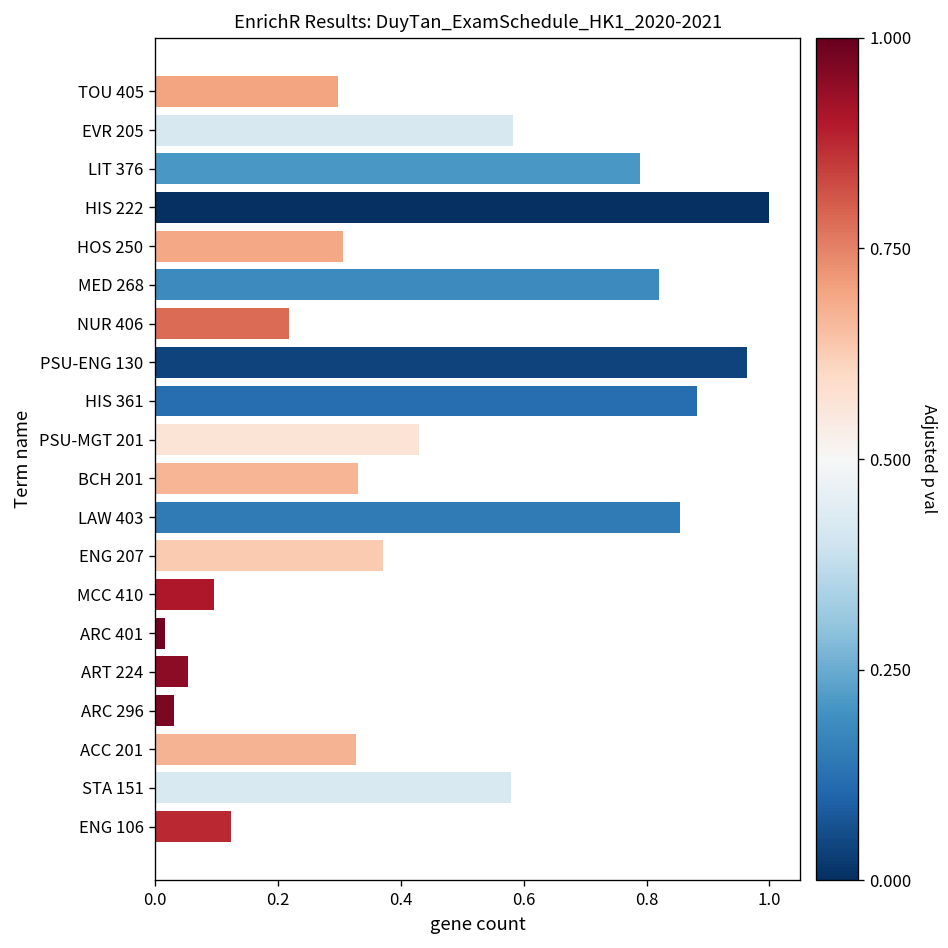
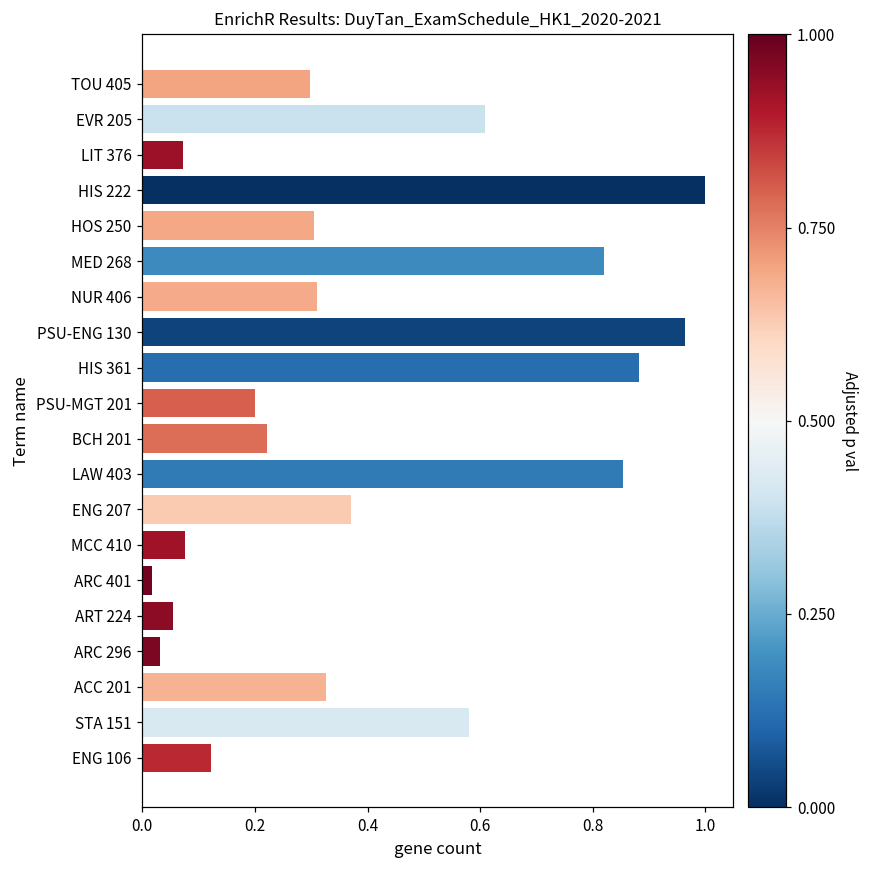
  {
    "TOU 405": 0.30,
-   "EVR 205": 0.58,
-   "LIT 376": 0.79,
+   "EVR 205": 0.61,
+   "LIT 376": 0.07,
    "HIS 222": 1.00,
    "HOS 250": 0.31,
    "MED 268": 0.82,
-   "NUR 406": 0.22,
+   "NUR 406": 0.31,
    "PSU-ENG 130": 0.96,
    "HIS 361": 0.88,
-   "PSU-MGT 201": 0.43,
-   "BCH 201": 0.33,
+   "PSU-MGT 201": 0.20,
+   "BCH 201": 0.22,
    "LAW 403": 0.85,
    "ENG 207": 0.37,
-   "MCC 410": 0.10,
+   "MCC 410": 0.08,
    "ARC 401": 0.02,
    "ART 224": 0.05,
    "ARC 296": 0.03,
    "ACC 201": 0.33,
    "STA 151": 0.58,
    "ENG 106": 0.12
  }
